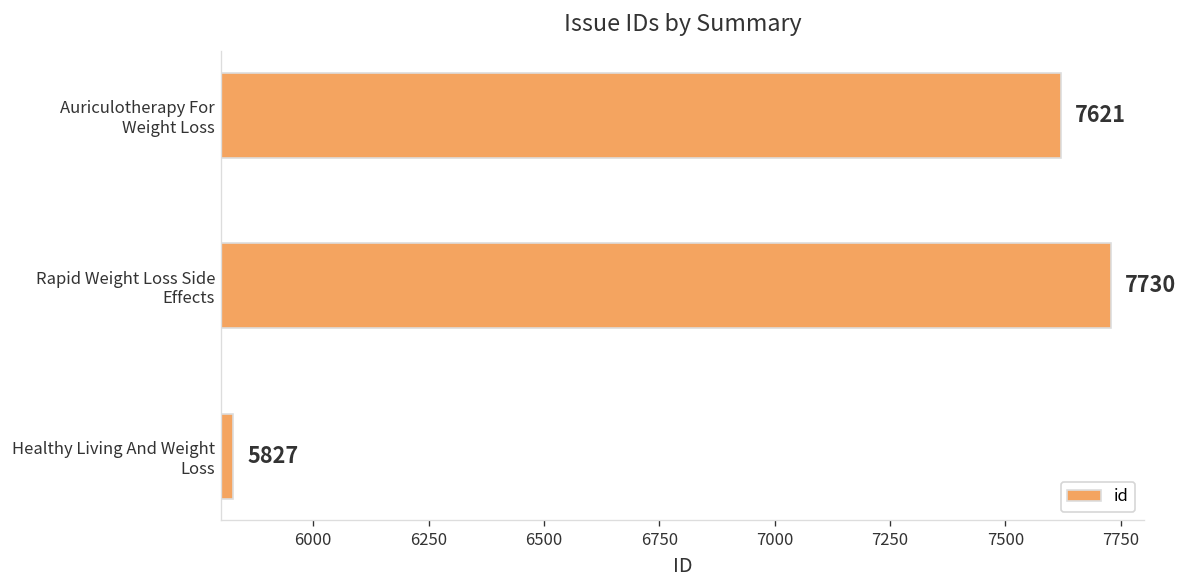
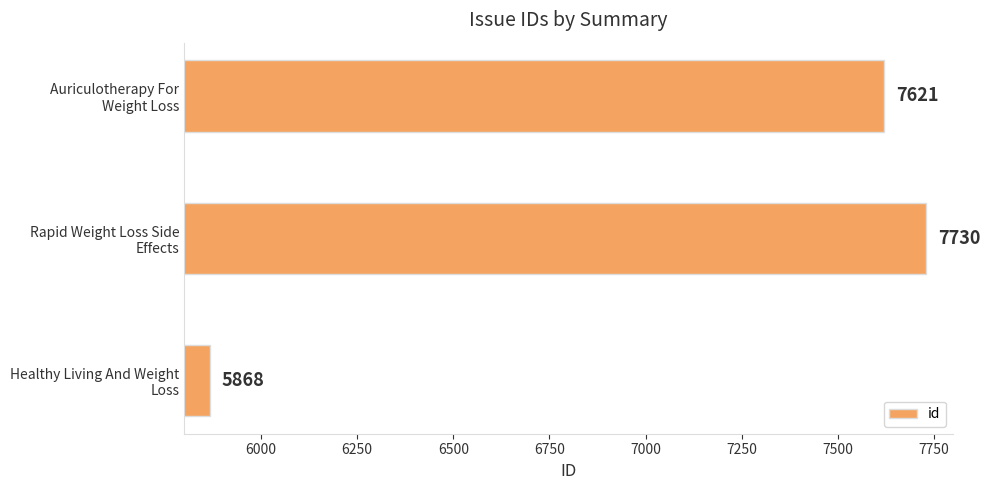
  {
    "Auriculotherapy For Weight Loss": 7621,
    "Rapid Weight Loss Side Effects": 7730,
-   "Healthy Living And Weight Loss": 5827
+   "Healthy Living And Weight Loss": 5868
  }
